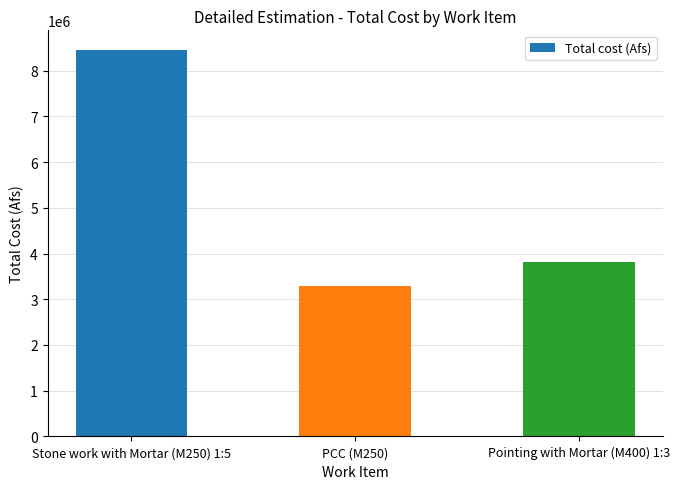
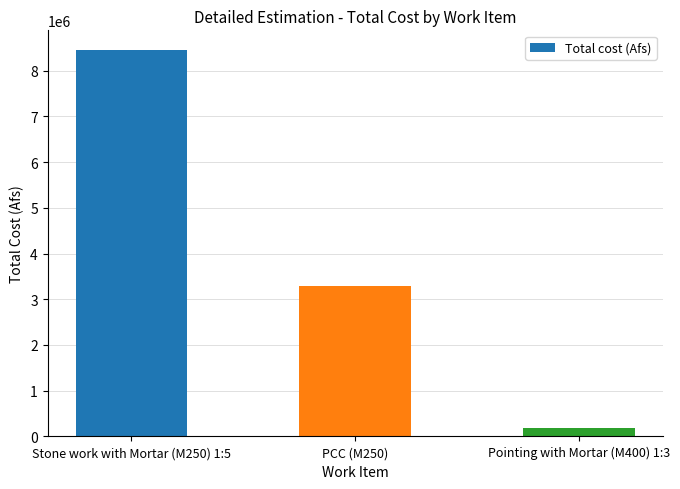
  {
    "Stone work with Mortar (M250) 1:5": 8500000,
    "PCC (M250)": 3300000,
-   "Pointing with Mortar (M400) 1:3": 3800000
+   "Pointing with Mortar (M400) 1:3": 200000
  }
